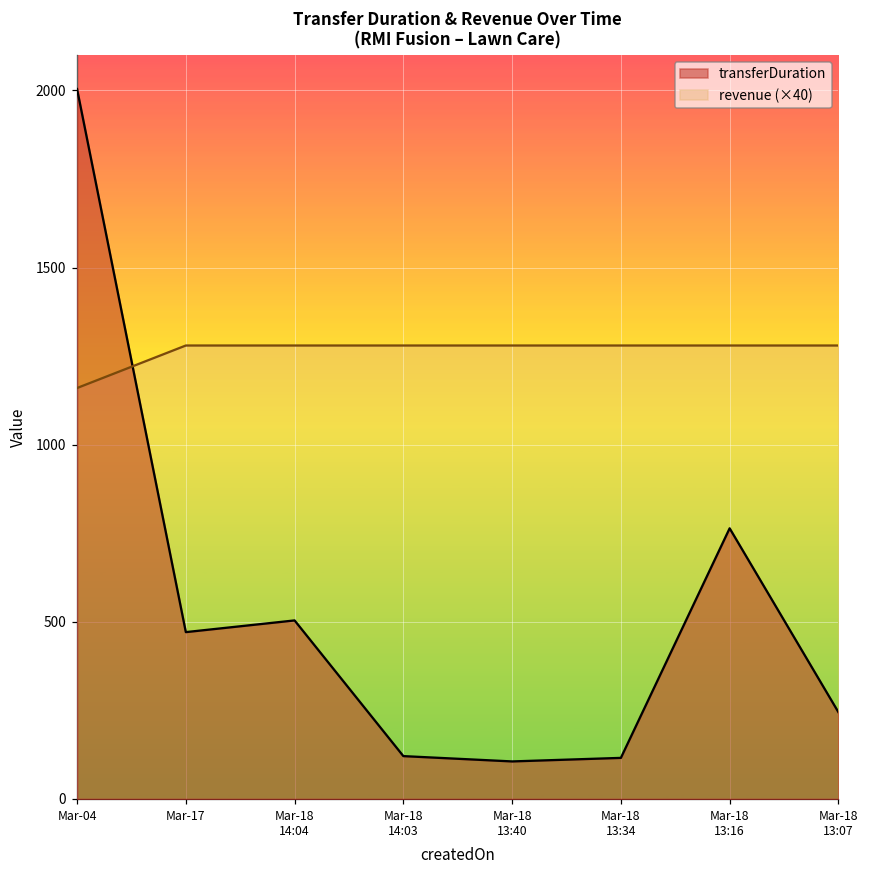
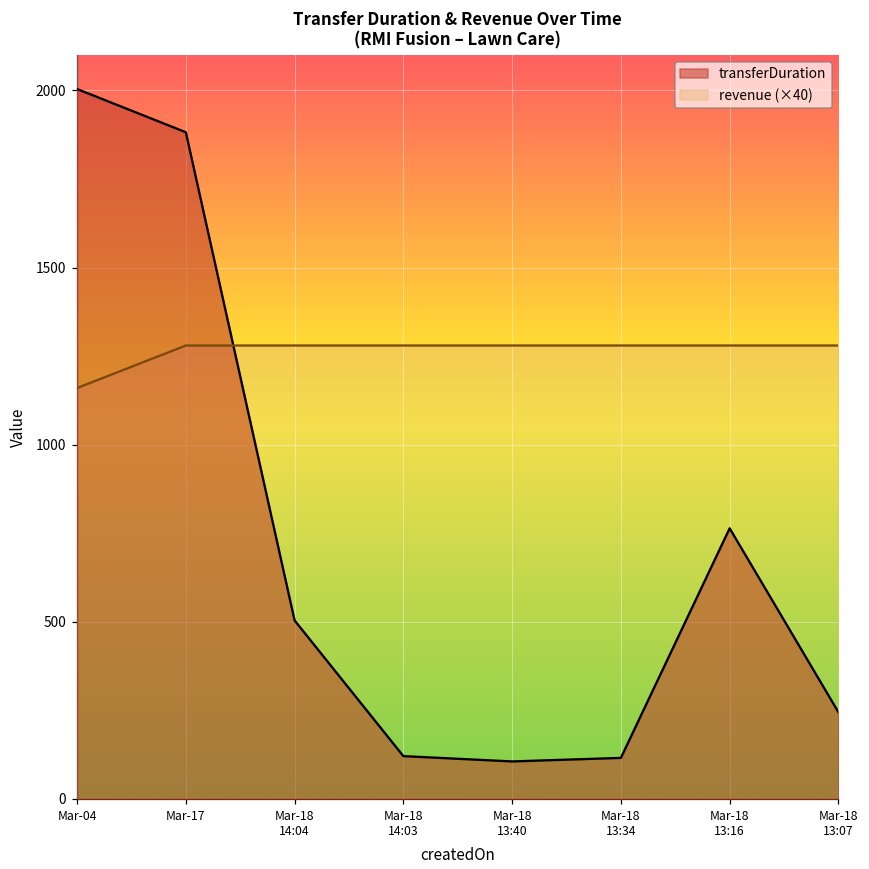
  {
    "transferDuration": {
      "Mar-04": 2000,
-     "Mar-17": 470,
+     "Mar-17": 1880,
      "Mar-18 14:04": 500,
      "Mar-18 14:03": 120,
      "Mar-18 13:40": 110,
      "Mar-18 13:34": 120,
      "Mar-18 13:16": 760,
      "Mar-18 13:07": 250
    },
    "revenue (×40)": {
      "Mar-04": 1160,
      "Mar-17": 1280,
      "Mar-18 14:04": 1280,
      "Mar-18 14:03": 1280,
      "Mar-18 13:40": 1280,
      "Mar-18 13:34": 1280,
      "Mar-18 13:16": 1280,
      "Mar-18 13:07": 1280
    }
  }
